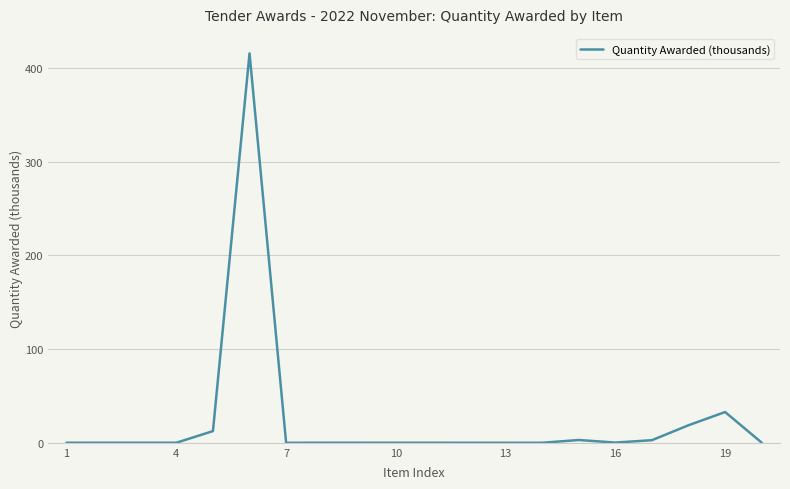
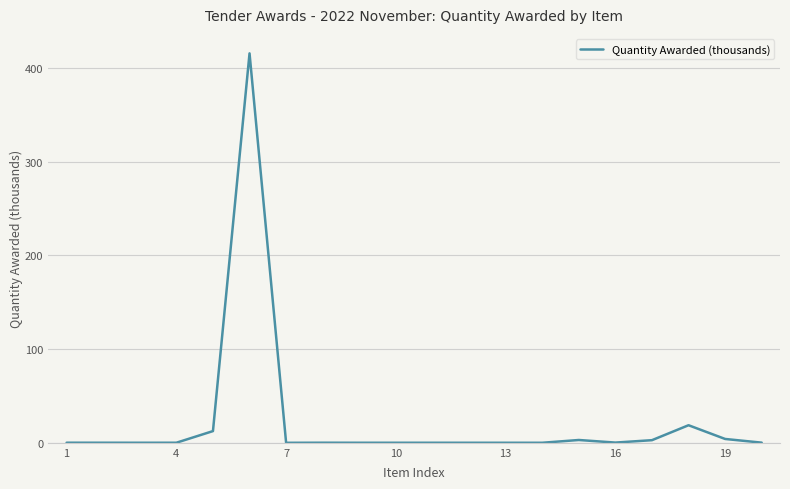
  {
    "1": 0,
    "4": 0,
    "7": 0,
    "10": 0,
    "13": 0,
    "16": 0,
-   "19": 30
+   "19": 0
  }
